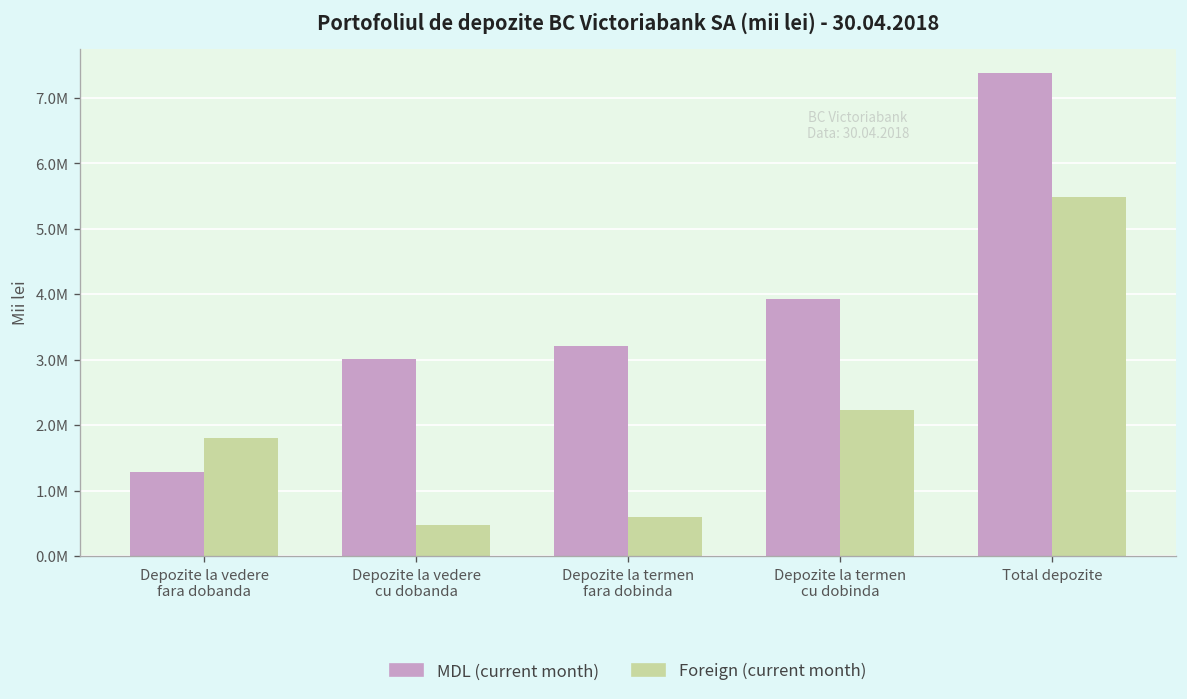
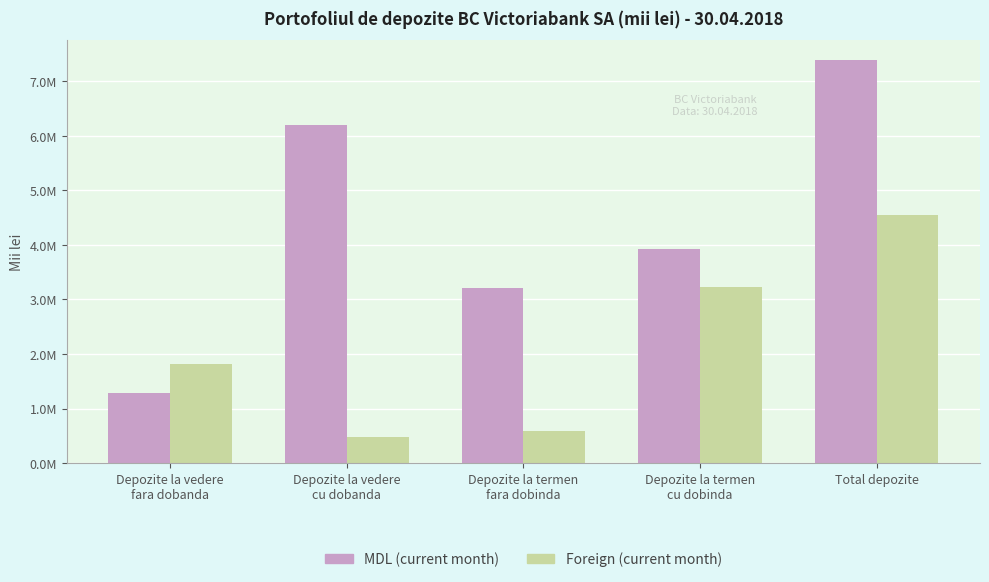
  {
    "MDL (current month)": {
      "Depozite la vedere fara dobanda": 1300000,
-     "Depozite la vedere cu dobanda": 3000000,
+     "Depozite la vedere cu dobanda": 6200000,
      "Depozite la termen fara dobinda": 3200000,
      "Depozite la termen cu dobinda": 3900000,
      "Total depozite": 7400000
    },
    "Foreign (current month)": {
      "Depozite la vedere fara dobanda": 1800000,
      "Depozite la vedere cu dobanda": 500000,
      "Depozite la termen fara dobinda": 600000,
-     "Depozite la termen cu dobinda": 2200000,
-     "Total depozite": 5500000
+     "Depozite la termen cu dobinda": 3200000,
+     "Total depozite": 4500000
    }
  }
